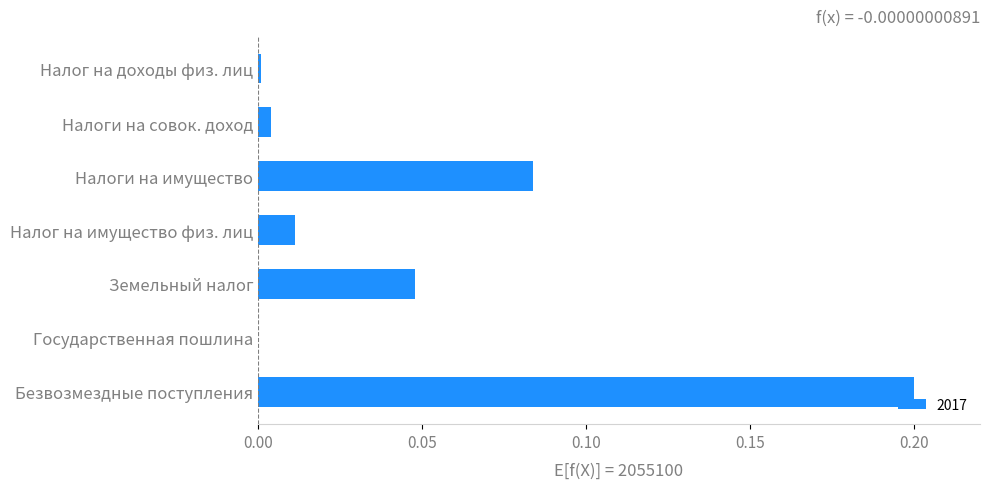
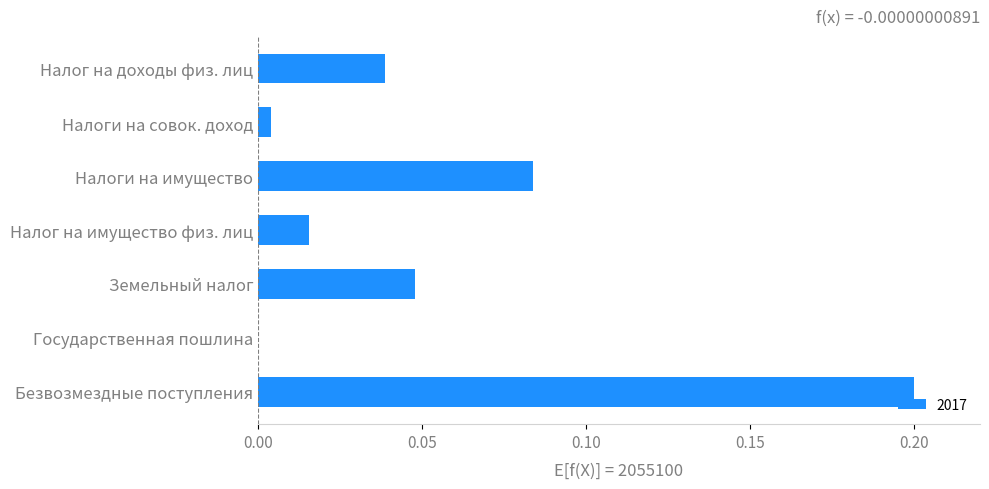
  {
-   "Налог на доходы физ. лиц": 0.001,
+   "Налог на доходы физ. лиц": 0.039,
    "Налоги на совок. доход": 0.004,
    "Налоги на имущество": 0.084,
-   "Налог на имущество физ. лиц": 0.011,
+   "Налог на имущество физ. лиц": 0.016,
    "Земельный налог": 0.048,
    "Безвозмездные поступления": 0.200
  }
